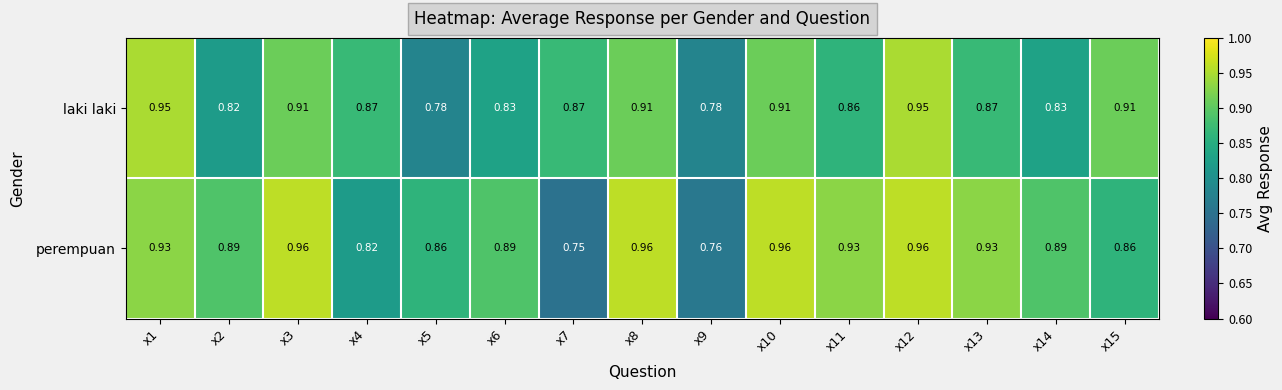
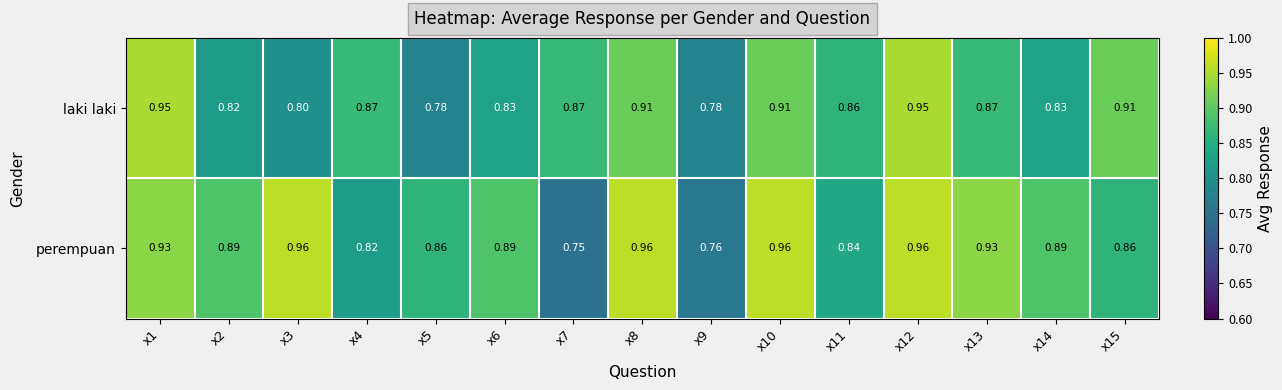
  {
    "laki laki": {
      "x1": 0.95,
      "x2": 0.82,
-     "x3": 0.91,
+     "x3": 0.80,
      "x4": 0.87,
      "x5": 0.78,
      "x6": 0.83,
      "x7": 0.87,
      "x8": 0.91,
      "x9": 0.78,
      "x10": 0.91,
      "x11": 0.86,
      "x12": 0.95,
      "x13": 0.87,
      "x14": 0.83,
      "x15": 0.91
    },
    "perempuan": {
      "x1": 0.93,
      "x2": 0.89,
      "x3": 0.96,
      "x4": 0.82,
      "x5": 0.86,
      "x6": 0.89,
      "x7": 0.75,
      "x8": 0.96,
      "x9": 0.76,
      "x10": 0.96,
-     "x11": 0.93,
+     "x11": 0.84,
      "x12": 0.96,
      "x13": 0.93,
      "x14": 0.89,
      "x15": 0.86
    }
  }
